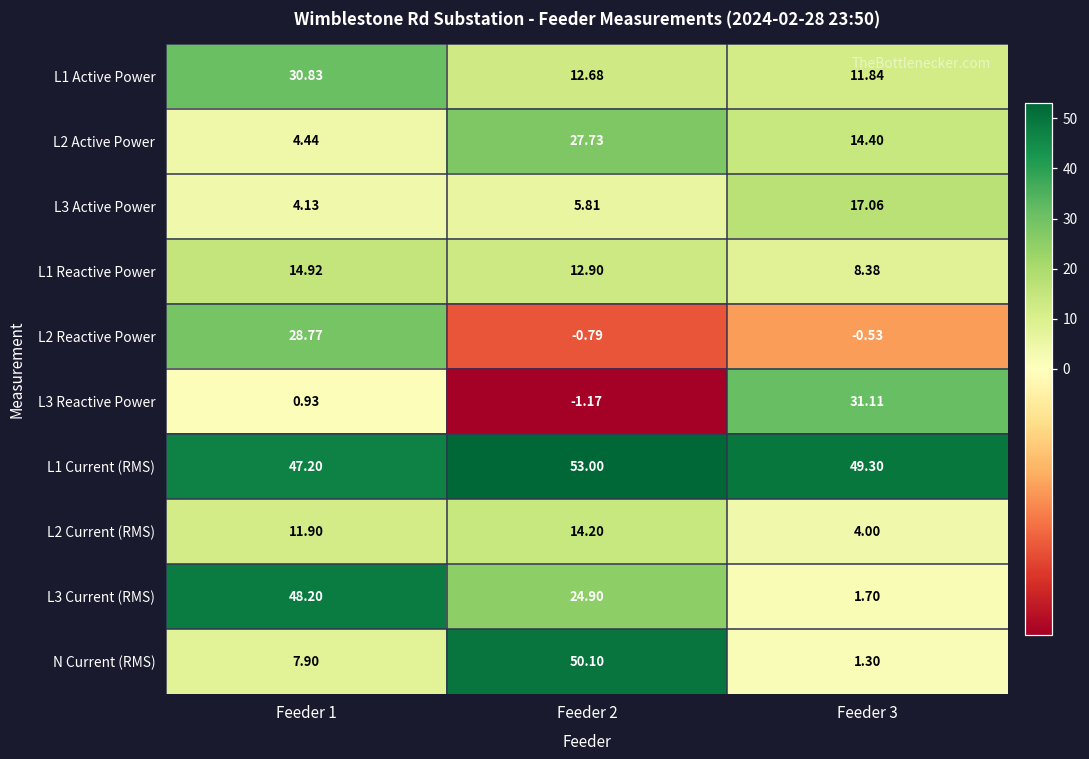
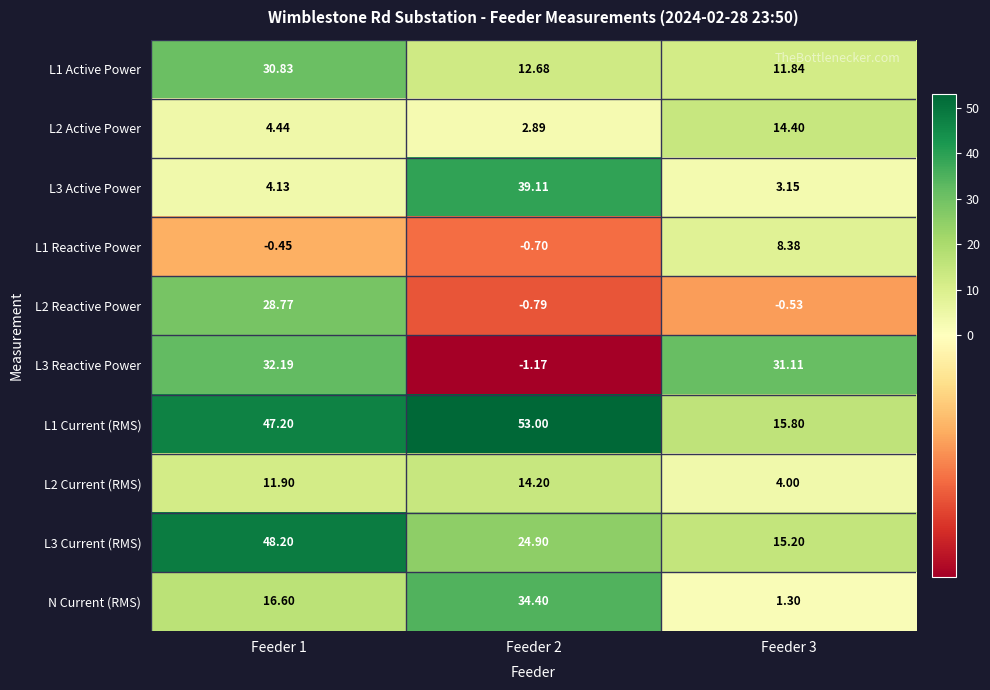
  {
    "L1 Active Power": {
      "Feeder 1": 30.83,
      "Feeder 2": 12.68
    },
    "L2 Active Power": {
      "Feeder 1": 4.44,
-     "Feeder 2": 27.73,
+     "Feeder 2": 2.89,
      "Feeder 3": 14.40
    },
    "L3 Active Power": {
      "Feeder 1": 4.13,
-     "Feeder 2": 5.81,
-     "Feeder 3": 17.06
+     "Feeder 2": 39.11,
+     "Feeder 3": 3.15
    },
    "L1 Reactive Power": {
-     "Feeder 1": 14.92,
-     "Feeder 2": 12.90,
+     "Feeder 1": -0.45,
+     "Feeder 2": -0.70,
      "Feeder 3": 8.38
    },
    "L2 Reactive Power": {
      "Feeder 1": 28.77,
      "Feeder 2": -0.79,
      "Feeder 3": -0.53
    },
    "L3 Reactive Power": {
-     "Feeder 1": 0.93,
+     "Feeder 1": 32.19,
      "Feeder 2": -1.17,
      "Feeder 3": 31.11
    },
    "L1 Current (RMS)": {
      "Feeder 1": 47.20,
      "Feeder 2": 53.00,
-     "Feeder 3": 49.30
+     "Feeder 3": 15.80
    },
    "L2 Current (RMS)": {
      "Feeder 1": 11.90,
      "Feeder 2": 14.20,
      "Feeder 3": 4.00
    },
    "L3 Current (RMS)": {
      "Feeder 1": 48.20,
      "Feeder 2": 24.90,
-     "Feeder 3": 1.70
+     "Feeder 3": 15.20
    },
    "N Current (RMS)": {
-     "Feeder 1": 7.90,
-     "Feeder 2": 50.10,
+     "Feeder 1": 16.60,
+     "Feeder 2": 34.40,
      "Feeder 3": 1.30
    }
  }
